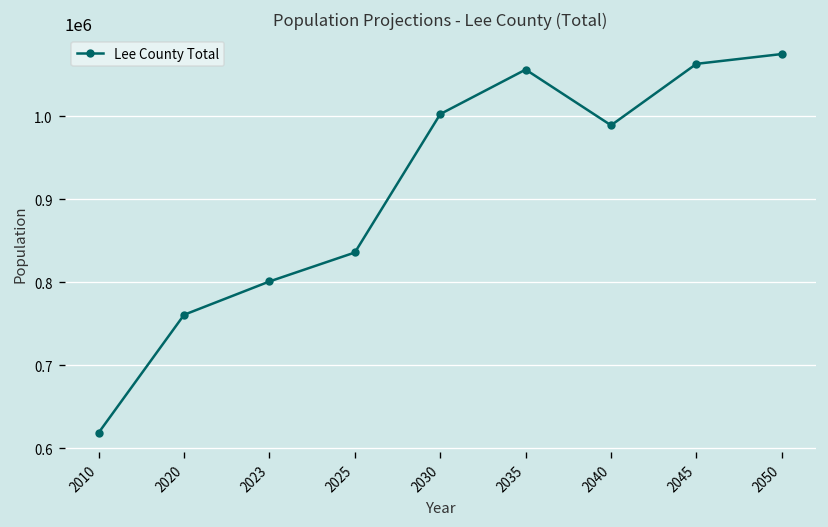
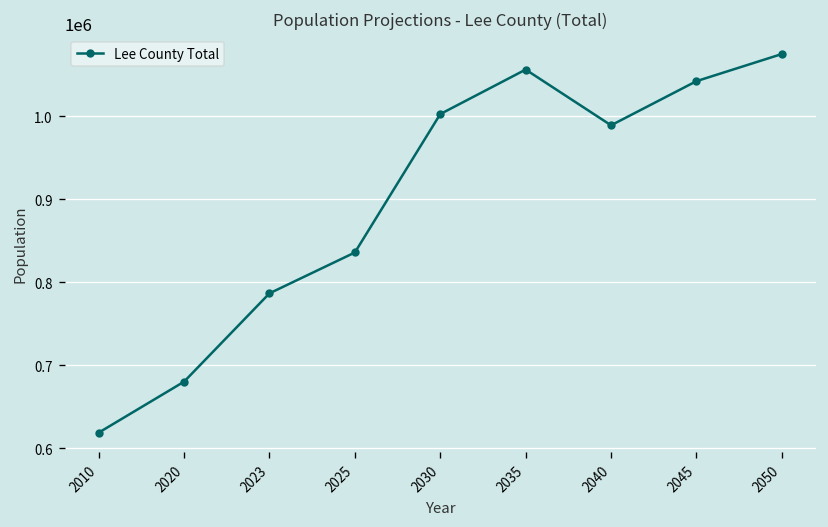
  {
    "2010": 620000,
-   "2020": 760000,
-   "2023": 800000,
+   "2020": 680000,
+   "2023": 790000,
    "2025": 840000,
    "2030": 1000000,
    "2035": 1060000,
    "2040": 990000,
-   "2045": 1060000,
+   "2045": 1040000,
    "2050": 1080000
  }
